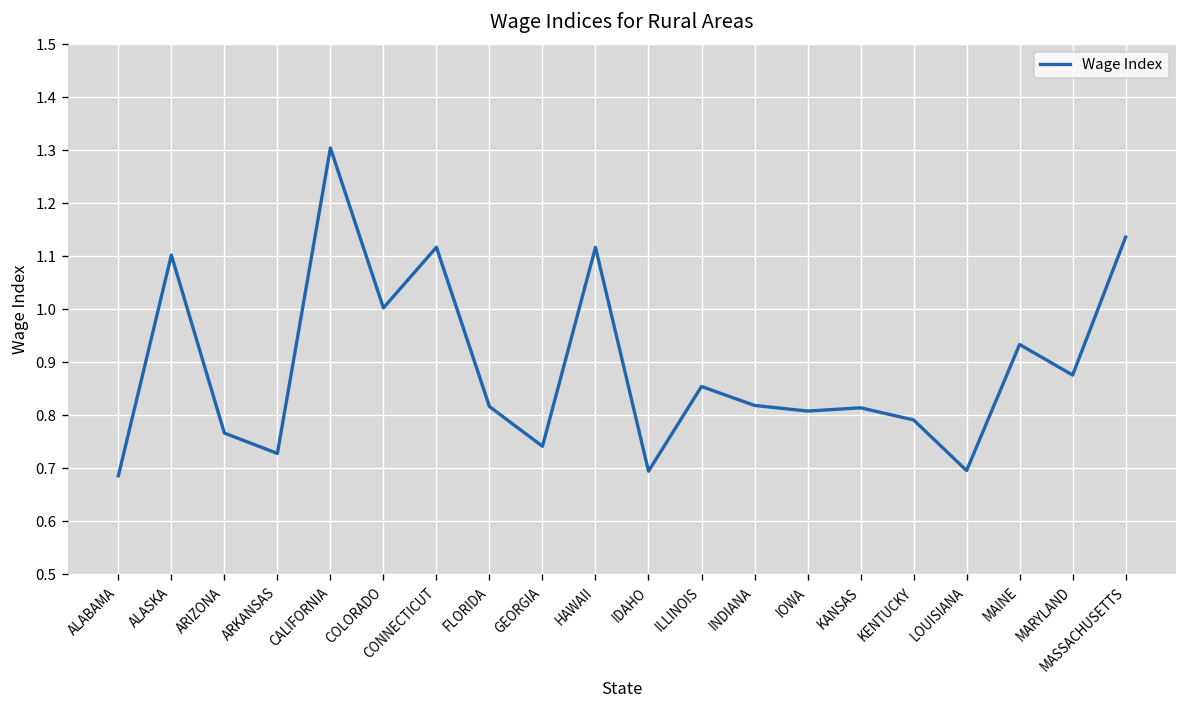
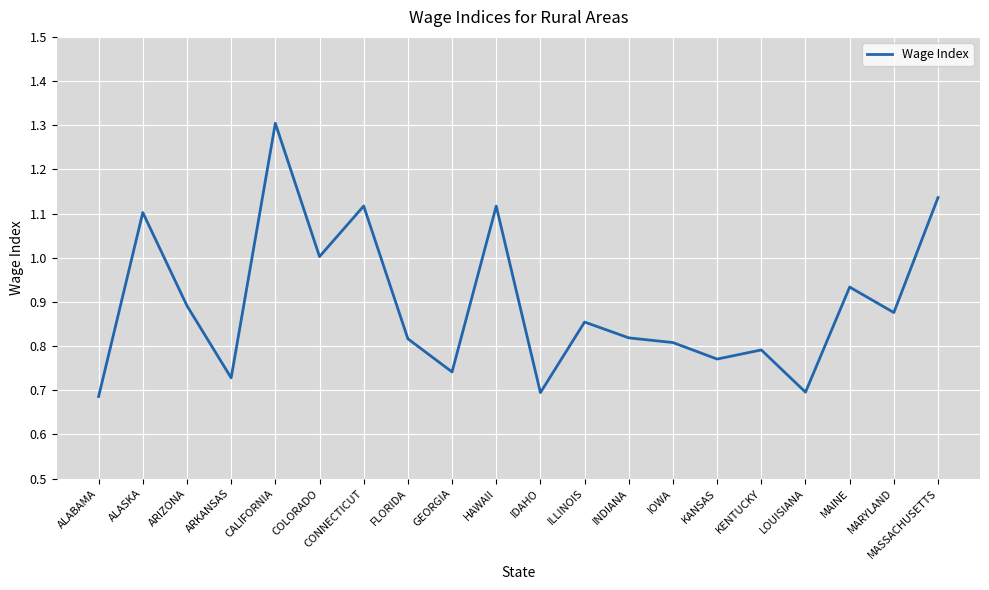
  {
    "ALABAMA": 0.69,
    "ALASKA": 1.10,
-   "ARIZONA": 0.77,
+   "ARIZONA": 0.89,
    "ARKANSAS": 0.73,
    "CALIFORNIA": 1.30,
    "COLORADO": 1.00,
    "CONNECTICUT": 1.12,
    "FLORIDA": 0.82,
    "GEORGIA": 0.74,
    "HAWAII": 1.12,
    "IDAHO": 0.69,
    "ILLINOIS": 0.85,
    "INDIANA": 0.82,
    "IOWA": 0.81,
-   "KANSAS": 0.81,
+   "KANSAS": 0.77,
    "KENTUCKY": 0.79,
    "LOUISIANA": 0.70,
    "MAINE": 0.93,
    "MARYLAND": 0.88,
    "MASSACHUSETTS": 1.14
  }
